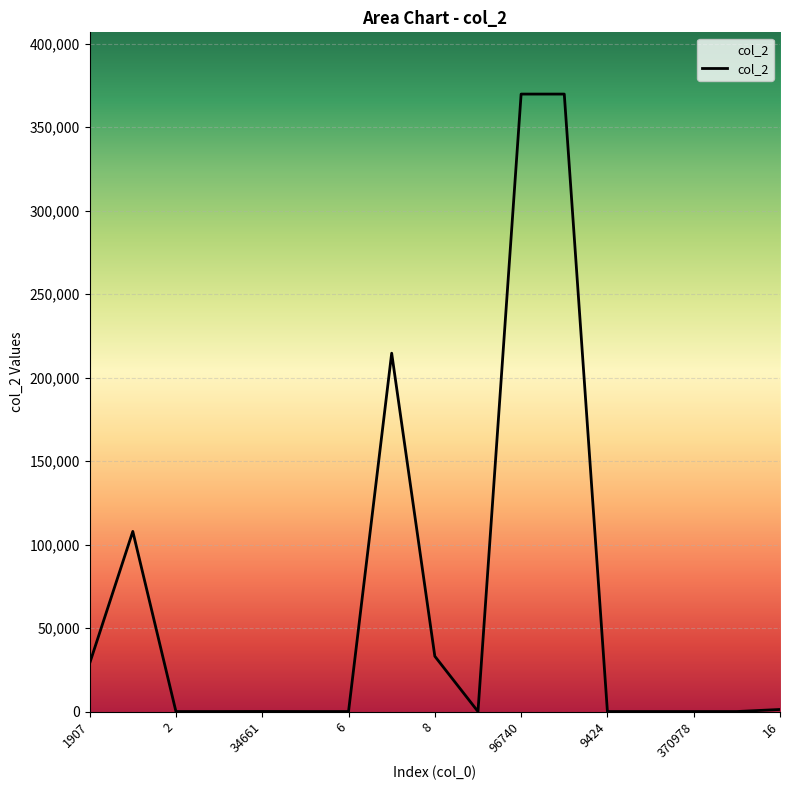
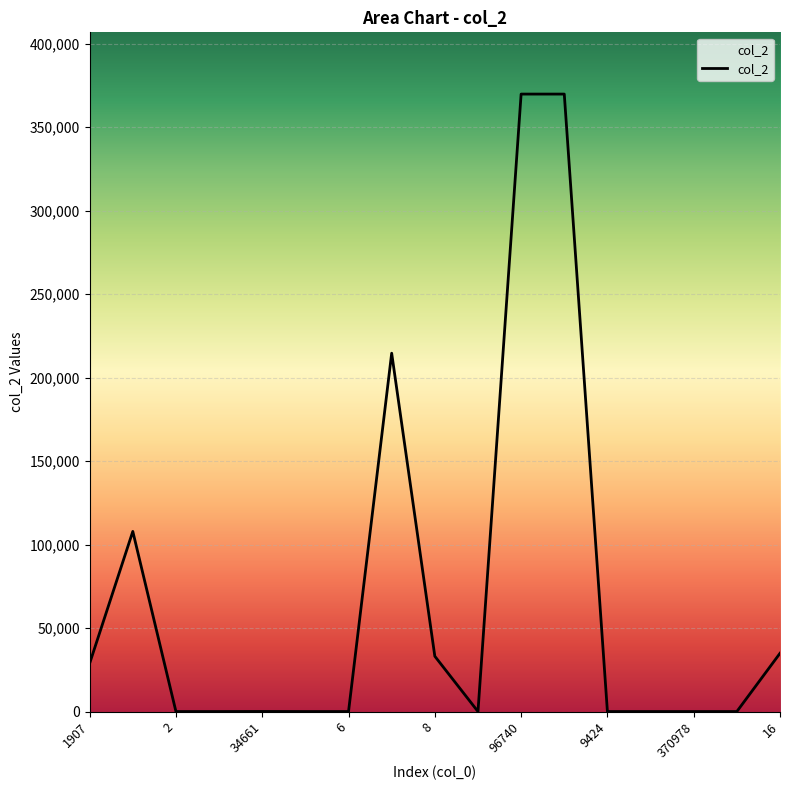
  {
    "1907": "29,000",
    "2": "0",
    "34661": "0",
    "6": "0",
    "8": "33,000",
    "96740": "370,000",
    "9424": "0",
-   "16": "1,000"
+   "16": "35,000"
  }
